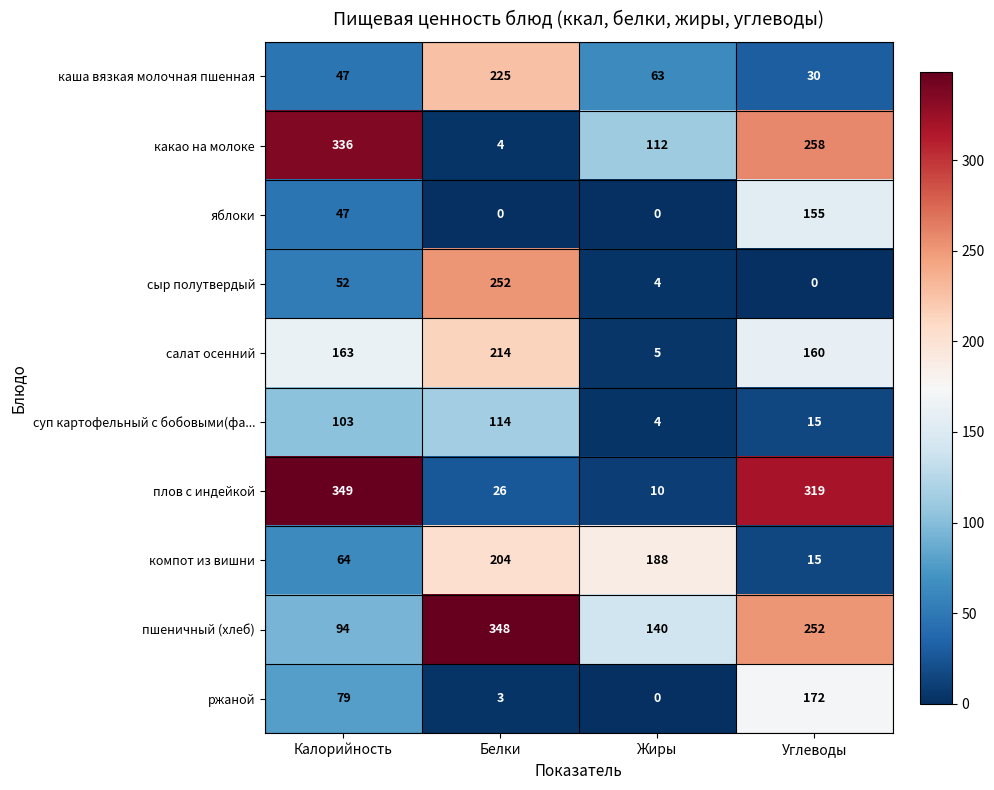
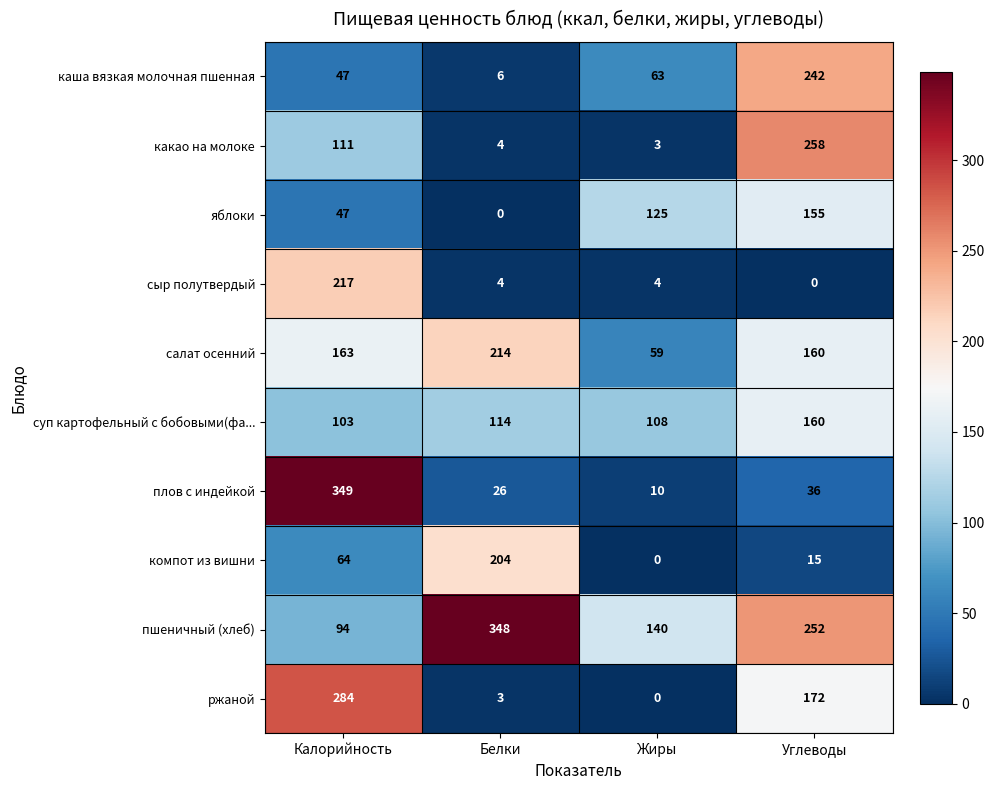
  {
    "каша вязкая молочная пшенная": {
      "Калорийность": 47,
-     "Белки": 225,
+     "Белки": 6,
      "Жиры": 63,
-     "Углеводы": 30
+     "Углеводы": 242
    },
    "какао на молоке": {
-     "Калорийность": 336,
+     "Калорийность": 111,
      "Белки": 4,
-     "Жиры": 112,
+     "Жиры": 3,
      "Углеводы": 258
    },
    "яблоки": {
      "Калорийность": 47,
      "Белки": 0,
-     "Жиры": 0,
+     "Жиры": 125,
      "Углеводы": 155
    },
    "сыр полутвердый": {
-     "Калорийность": 52,
-     "Белки": 252,
+     "Калорийность": 217,
+     "Белки": 4,
      "Жиры": 4,
      "Углеводы": 0
    },
    "салат осенний": {
      "Калорийность": 163,
      "Белки": 214,
-     "Жиры": 5,
+     "Жиры": 59,
      "Углеводы": 160
    },
    "суп картофельный с бобовыми(фа...": {
      "Калорийность": 103,
      "Белки": 114,
-     "Жиры": 4,
-     "Углеводы": 15
+     "Жиры": 108,
+     "Углеводы": 160
    },
    "плов с индейкой": {
      "Калорийность": 349,
      "Белки": 26,
      "Жиры": 10,
-     "Углеводы": 319
+     "Углеводы": 36
    },
    "компот из вишни": {
      "Калорийность": 64,
      "Белки": 204,
-     "Жиры": 188,
+     "Жиры": 0,
      "Углеводы": 15
    },
    "пшеничный (хлеб)": {
      "Калорийность": 94,
      "Белки": 348,
      "Жиры": 140,
      "Углеводы": 252
    },
    "ржаной": {
-     "Калорийность": 79,
+     "Калорийность": 284,
      "Белки": 3,
      "Жиры": 0,
      "Углеводы": 172
    }
  }
